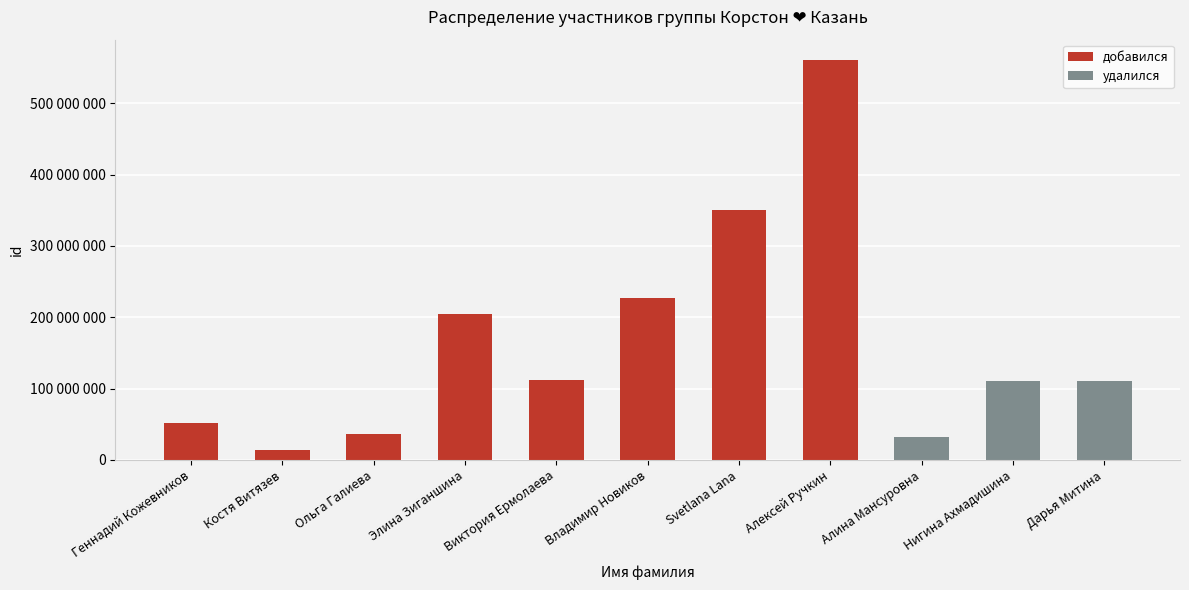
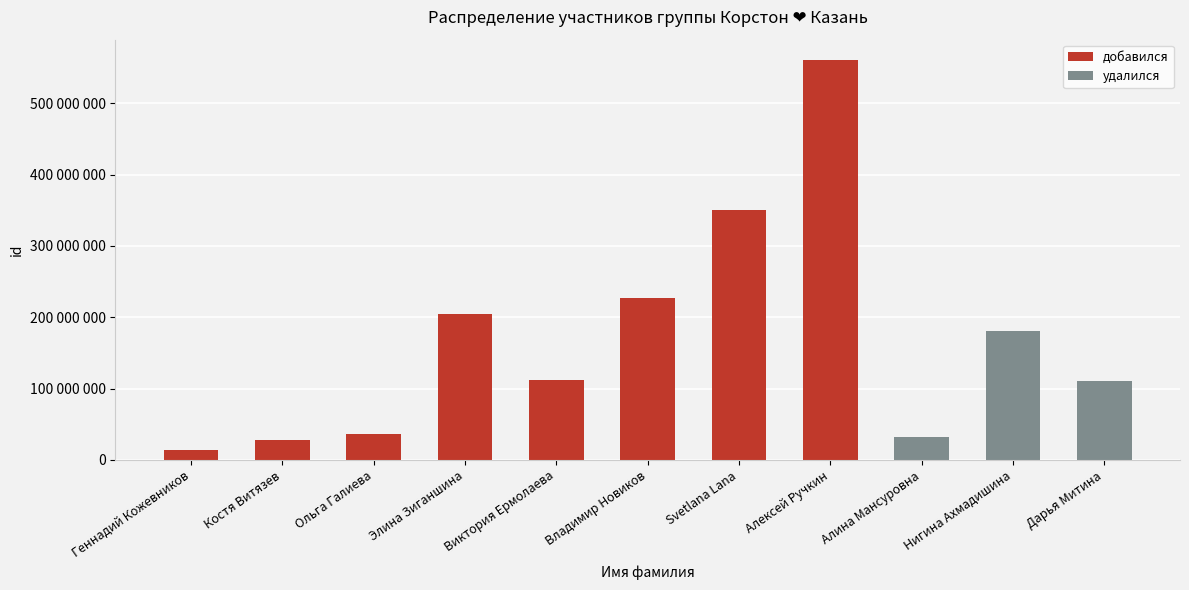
  {
    "добавился": {
-     "Геннадий Кожевников": 50000000,
-     "Костя Витязев": 10000000,
+     "Геннадий Кожевников": 10000000,
+     "Костя Витязев": 30000000,
      "Ольга Галиева": 40000000,
      "Элина Зиганшина": 200000000,
      "Виктория Ермолаева": 110000000,
      "Владимир Новиков": 230000000,
      "Svetlana Lana": 350000000,
      "Алексей Ручкин": 560000000
    },
    "удалился": {
      "Алина Мансуровна": 30000000,
-     "Нигина Ахмадишина": 110000000,
+     "Нигина Ахмадишина": 180000000,
      "Дарья Митина": 110000000
    }
  }
